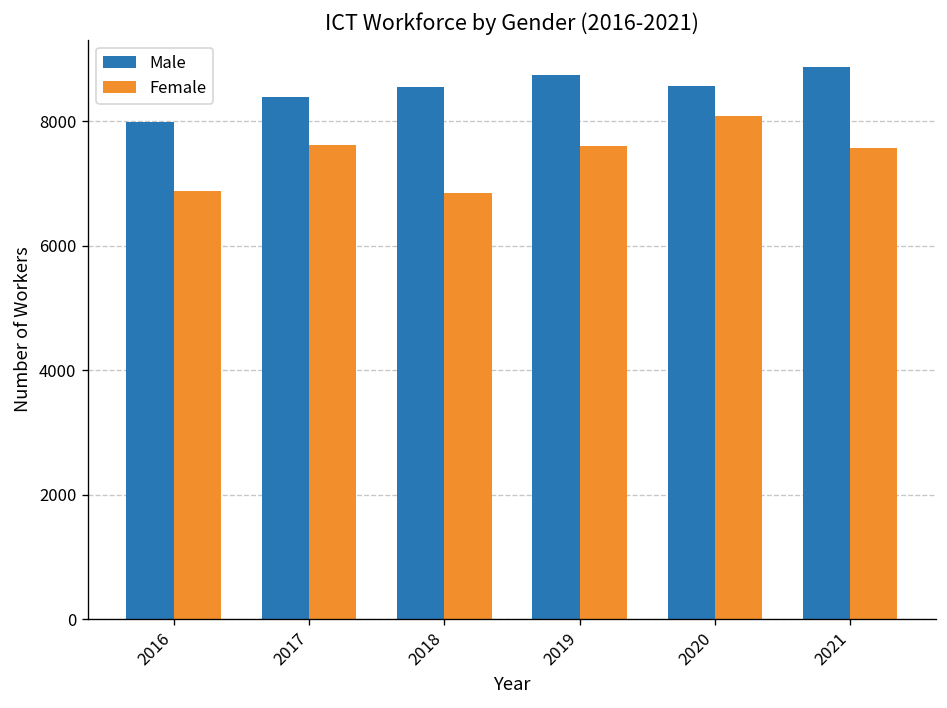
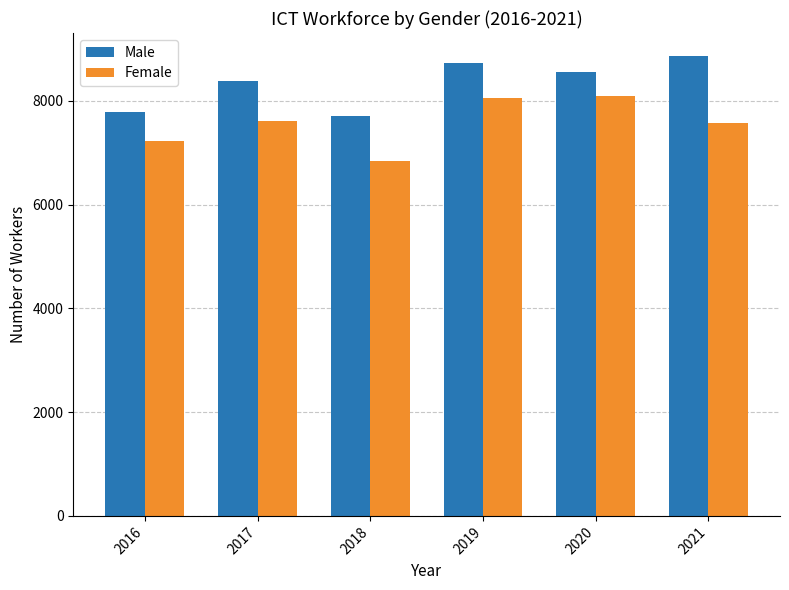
  {
    "Male": {
-     "2016": 8000,
+     "2016": 7800,
      "2017": 8400,
-     "2018": 8500,
+     "2018": 7700,
      "2019": 8700,
      "2020": 8600,
      "2021": 8900
    },
    "Female": {
-     "2016": 6900,
+     "2016": 7200,
      "2017": 7600,
      "2018": 6800,
-     "2019": 7600,
+     "2019": 8100,
      "2020": 8100,
      "2021": 7600
    }
  }
